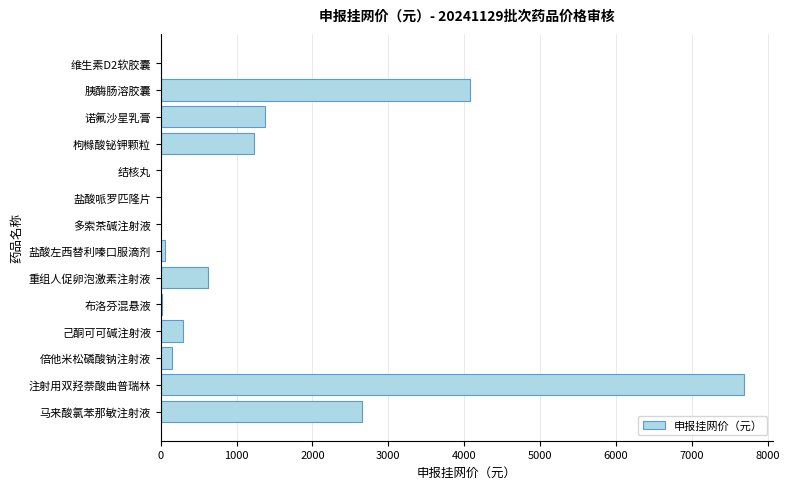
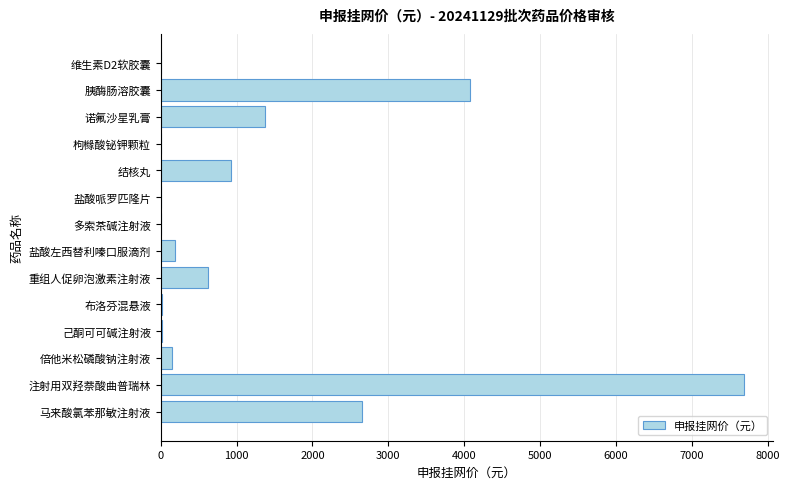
  {
    "胰酶肠溶胶囊": 4100,
    "诺氟沙星乳膏": 1400,
-   "枸橼酸铋钾颗粒": 1200,
-   "结核丸": 0,
-   "盐酸左西替利嗪口服滴剂": 100,
+   "枸橼酸铋钾颗粒": 0,
+   "结核丸": 900,
+   "盐酸左西替利嗪口服滴剂": 200,
    "重组人促卵泡激素注射液": 600,
-   "己酮可可碱注射液": 300,
+   "己酮可可碱注射液": 0,
    "倍他米松磷酸钠注射液": 100,
    "注射用双羟萘酸曲普瑞林": 7700,
    "马来酸氯苯那敏注射液": 2600
  }
